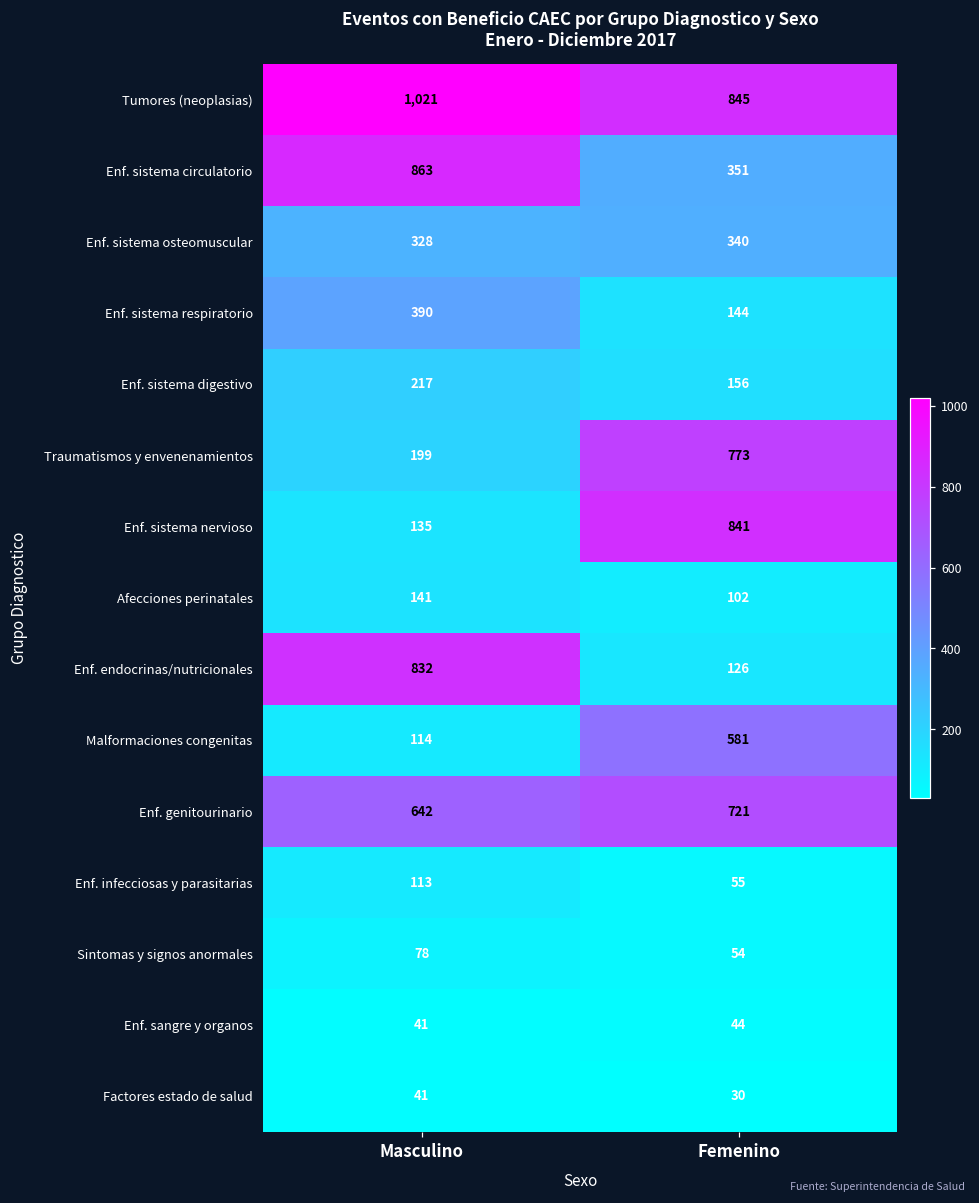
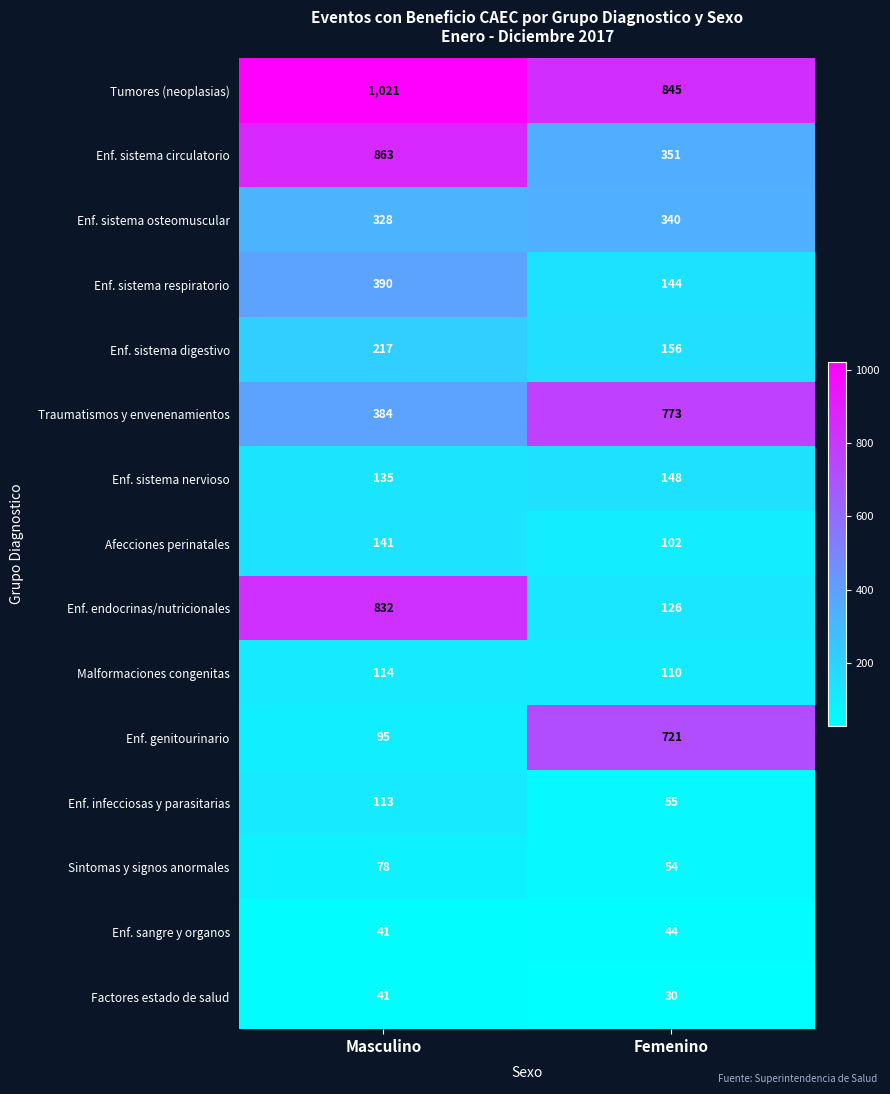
  {
    "Tumores (neoplasias)": {
      "Masculino": "1,021",
      "Femenino": "845"
    },
    "Enf. sistema circulatorio": {
      "Masculino": "863",
      "Femenino": "351"
    },
    "Enf. sistema osteomuscular": {
      "Masculino": "328",
      "Femenino": "340"
    },
    "Enf. sistema respiratorio": {
      "Masculino": "390",
      "Femenino": "144"
    },
    "Enf. sistema digestivo": {
      "Masculino": "217",
      "Femenino": "156"
    },
    "Traumatismos y envenenamientos": {
-     "Masculino": "199",
+     "Masculino": "384",
      "Femenino": "773"
    },
    "Enf. sistema nervioso": {
      "Masculino": "135",
-     "Femenino": "841"
+     "Femenino": "148"
    },
    "Afecciones perinatales": {
      "Masculino": "141",
      "Femenino": "102"
    },
    "Enf. endocrinas/nutricionales": {
      "Masculino": "832",
      "Femenino": "126"
    },
    "Malformaciones congenitas": {
      "Masculino": "114",
-     "Femenino": "581"
+     "Femenino": "110"
    },
    "Enf. genitourinario": {
-     "Masculino": "642",
+     "Masculino": "95",
      "Femenino": "721"
    },
    "Enf. infecciosas y parasitarias": {
      "Masculino": "113",
      "Femenino": "55"
    },
    "Sintomas y signos anormales": {
      "Masculino": "78",
      "Femenino": "54"
    },
    "Enf. sangre y organos": {
      "Masculino": "41",
      "Femenino": "44"
    },
    "Factores estado de salud": {
      "Masculino": "41",
      "Femenino": "30"
    }
  }
